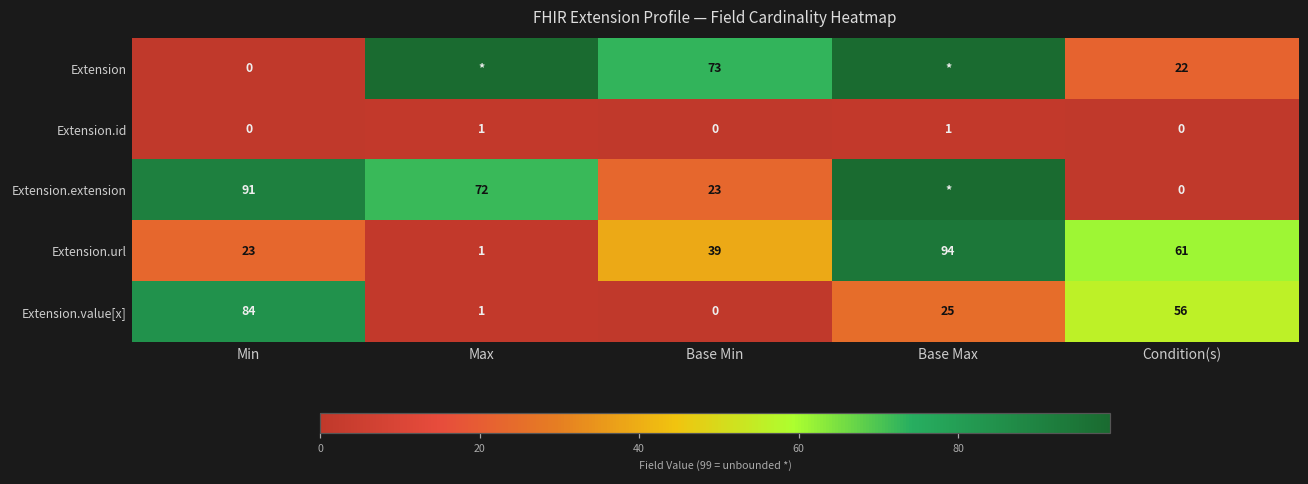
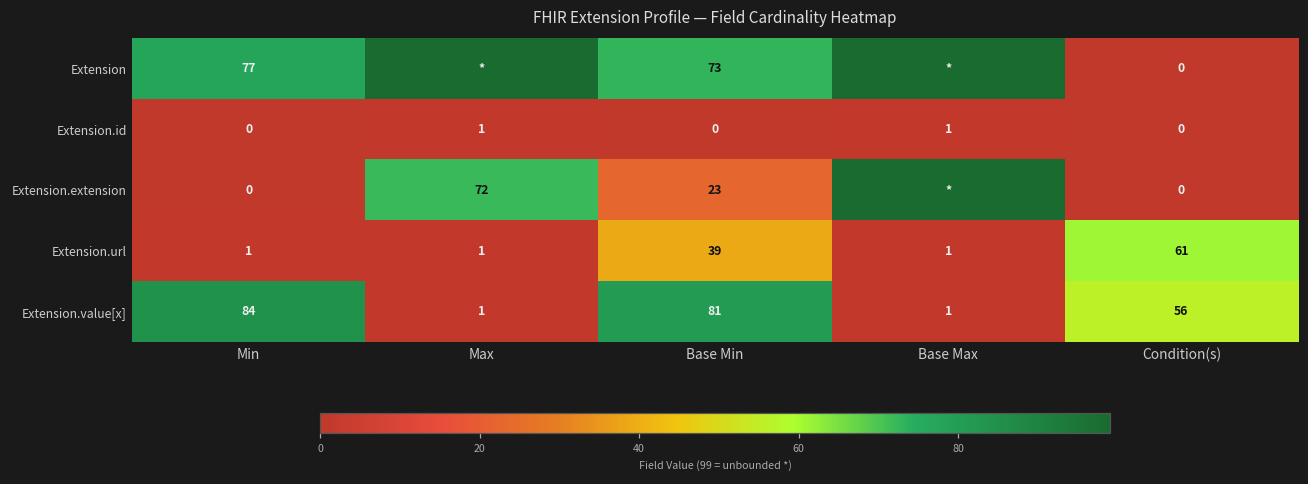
  {
    "Extension": {
-     "Min": 0,
+     "Min": 77,
      "Base Min": 73,
-     "Condition(s)": 22
+     "Condition(s)": 0
    },
    "Extension.id": {
      "Min": 0,
      "Max": 1,
      "Base Min": 0,
      "Base Max": 1,
      "Condition(s)": 0
    },
    "Extension.extension": {
-     "Min": 91,
+     "Min": 0,
      "Max": 72,
      "Base Min": 23,
      "Condition(s)": 0
    },
    "Extension.url": {
-     "Min": 23,
+     "Min": 1,
      "Max": 1,
      "Base Min": 39,
-     "Base Max": 94,
+     "Base Max": 1,
      "Condition(s)": 61
    },
    "Extension.value[x]": {
      "Min": 84,
      "Max": 1,
-     "Base Min": 0,
-     "Base Max": 25,
+     "Base Min": 81,
+     "Base Max": 1,
      "Condition(s)": 56
    }
  }
